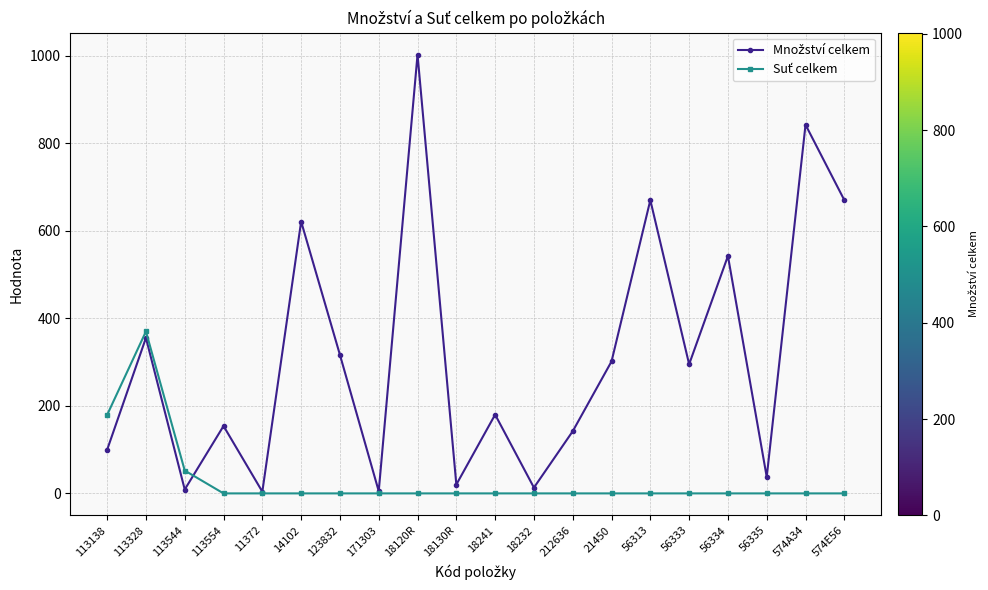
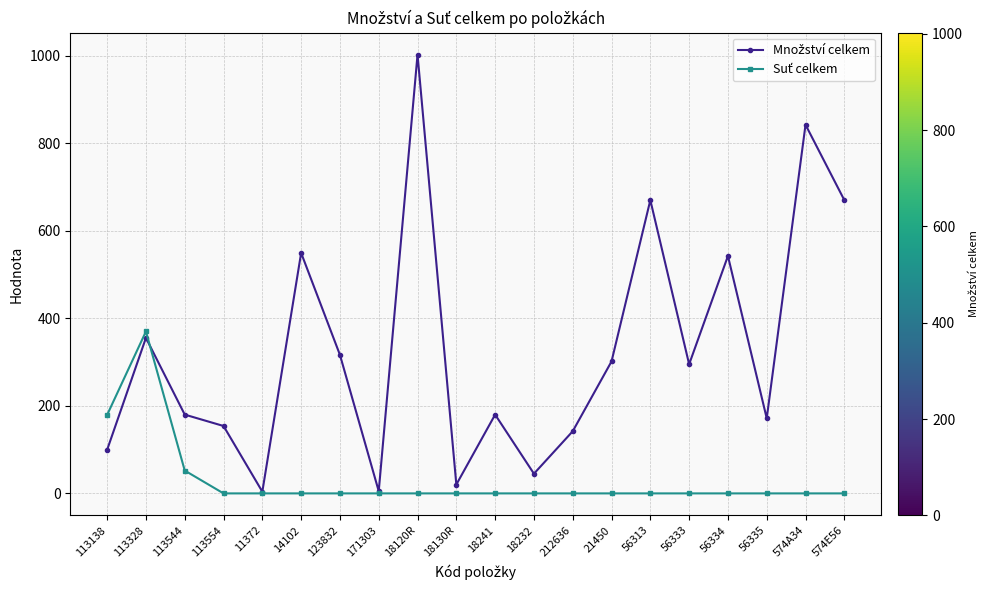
  {
    "Množství celkem": {
      "113138": 100,
      "113328": 360,
-     "113544": 10,
+     "113544": 180,
      "113554": 150,
-     "14102": 620,
+     "14102": 550,
      "123832": 320,
      "18120R": 1000,
      "18130R": 20,
      "18241": 180,
-     "18232": 10,
+     "18232": 50,
      "212636": 140,
      "21450": 300,
      "56313": 670,
      "56333": 300,
      "56334": 540,
-     "56335": 40,
+     "56335": 170,
      "574A34": 840,
      "574E56": 670
    },
    "Suť celkem": {
      "113138": 180,
      "113328": 370,
      "113544": 50,
      "113554": 0,
      "14102": 0,
      "123832": 0,
      "18120R": 0,
      "18130R": 0,
      "18241": 0,
      "18232": 0,
      "212636": 0,
      "21450": 0,
      "56313": 0,
      "56333": 0,
      "56334": 0,
      "56335": 0,
      "574A34": 0,
      "574E56": 0
    }
  }
